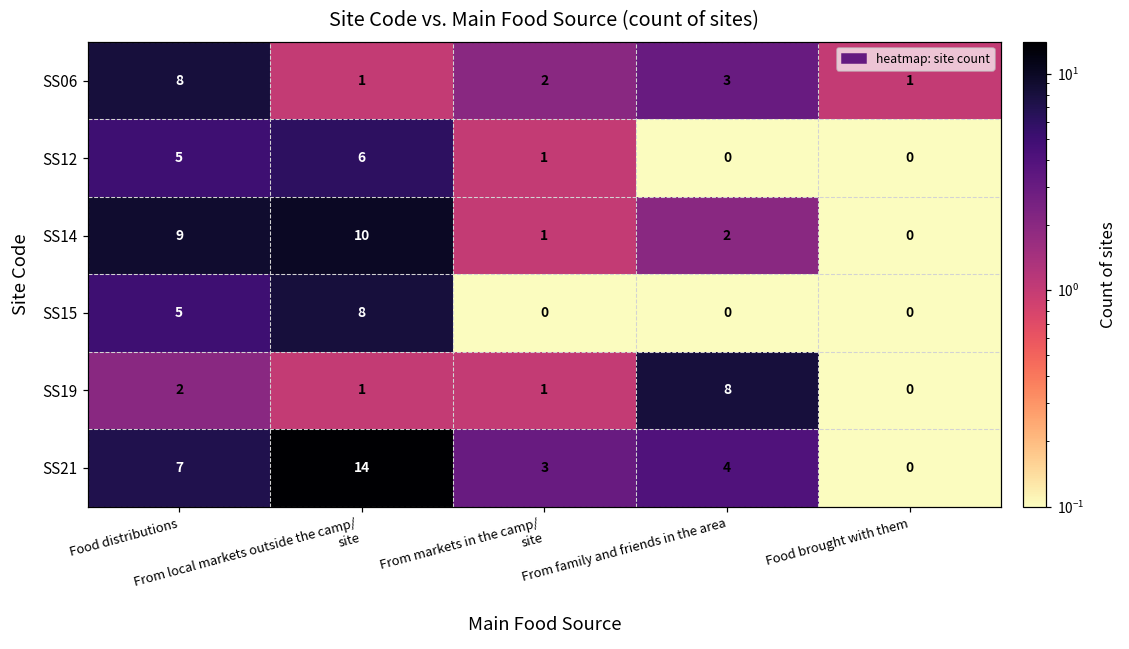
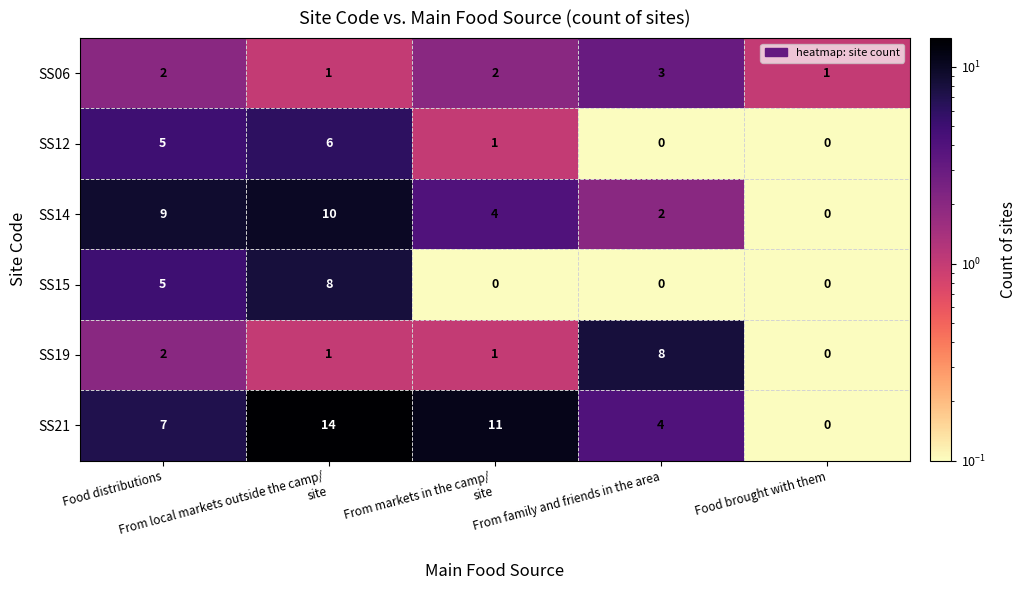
  {
    "SS06": {
-     "Food distributions": 8,
+     "Food distributions": 2,
      "From local markets outside the camp/ site": 1,
      "From markets in the camp/ site": 2,
      "From family and friends in the area": 3,
      "Food brought with them": 1
    },
    "SS12": {
      "Food distributions": 5,
      "From local markets outside the camp/ site": 6,
      "From markets in the camp/ site": 1,
      "From family and friends in the area": 0,
      "Food brought with them": 0
    },
    "SS14": {
      "Food distributions": 9,
      "From local markets outside the camp/ site": 10,
-     "From markets in the camp/ site": 1,
+     "From markets in the camp/ site": 4,
      "From family and friends in the area": 2,
      "Food brought with them": 0
    },
    "SS15": {
      "Food distributions": 5,
      "From local markets outside the camp/ site": 8,
      "From markets in the camp/ site": 0,
      "From family and friends in the area": 0,
      "Food brought with them": 0
    },
    "SS19": {
      "Food distributions": 2,
      "From local markets outside the camp/ site": 1,
      "From markets in the camp/ site": 1,
      "From family and friends in the area": 8,
      "Food brought with them": 0
    },
    "SS21": {
      "Food distributions": 7,
      "From local markets outside the camp/ site": 14,
-     "From markets in the camp/ site": 3,
+     "From markets in the camp/ site": 11,
      "From family and friends in the area": 4,
      "Food brought with them": 0
    }
  }
